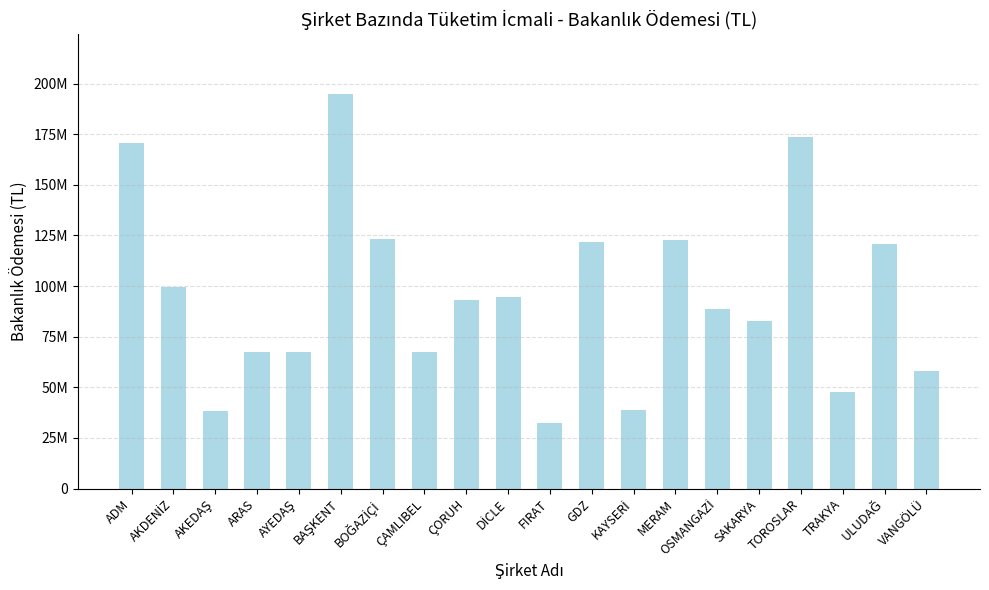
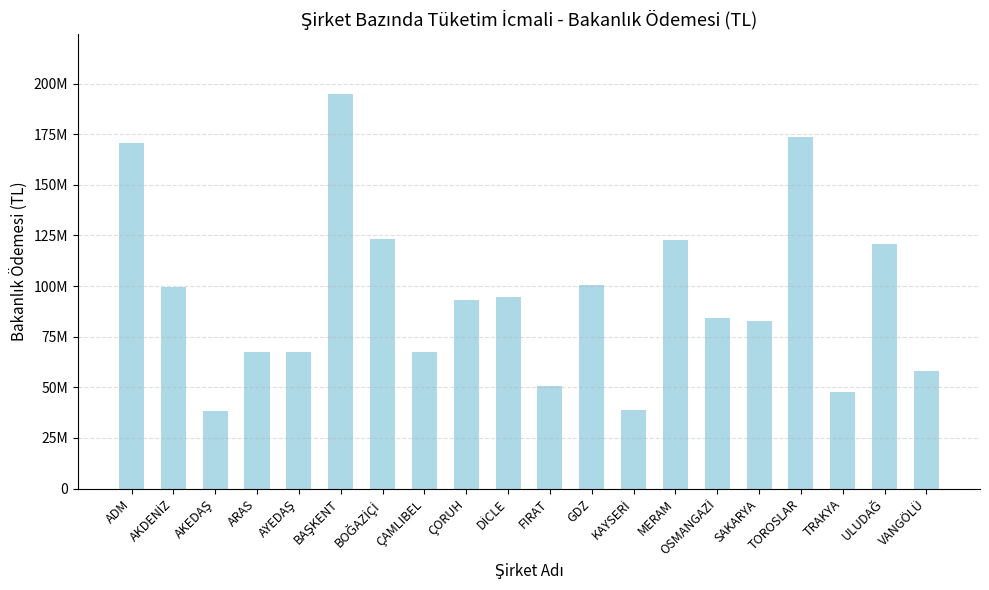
  {
    "ADM": 170000000,
    "AKDENİZ": 99000000,
    "AKEDAŞ": 38000000,
    "ARAS": 67000000,
    "AYEDAŞ": 67000000,
    "BAŞKENT": 195000000,
    "BOĞAZİÇİ": 123000000,
    "ÇAMLIBEL": 67000000,
    "ÇORUH": 93000000,
    "DİCLE": 95000000,
-   "FIRAT": 33000000,
-   "GDZ": 121000000,
+   "FIRAT": 51000000,
+   "GDZ": 100000000,
    "KAYSERİ": 39000000,
    "MERAM": 123000000,
-   "OSMANGAZİ": 89000000,
+   "OSMANGAZİ": 84000000,
    "SAKARYA": 83000000,
    "TOROSLAR": 173000000,
    "TRAKYA": 48000000,
    "ULUDAĞ": 121000000,
    "VANGÖLÜ": 58000000
  }
